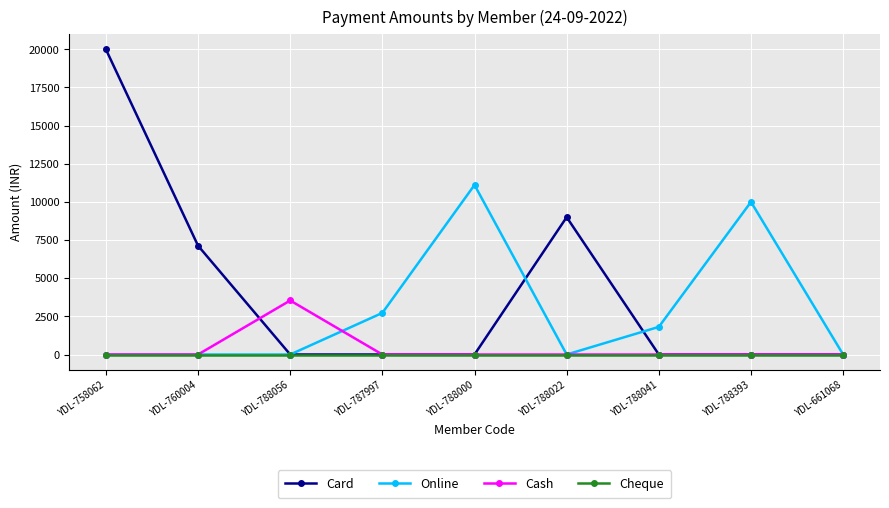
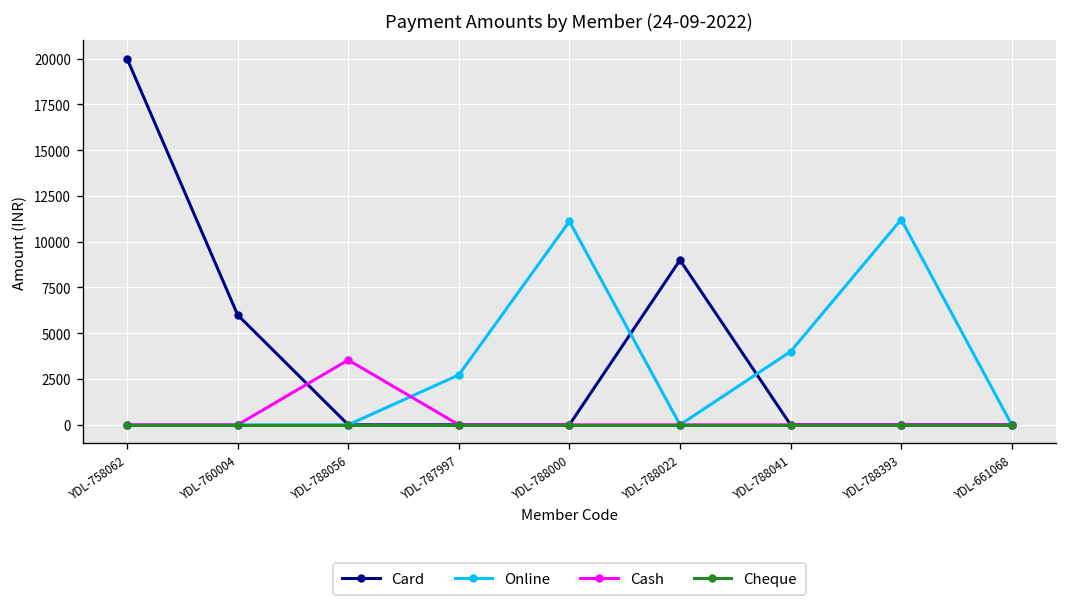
  {
    "Card": {
      "YDL-758062": 20000,
-     "YDL-760004": 7100,
+     "YDL-760004": 6000,
      "YDL-788022": 9000
    },
    "Online": {
      "YDL-787997": 2700,
      "YDL-788000": 11100,
-     "YDL-788041": 1800,
-     "YDL-788393": 10000
+     "YDL-788041": 4000,
+     "YDL-788393": 11200
    },
    "Cash": {
      "YDL-788056": 3500
    }
  }
